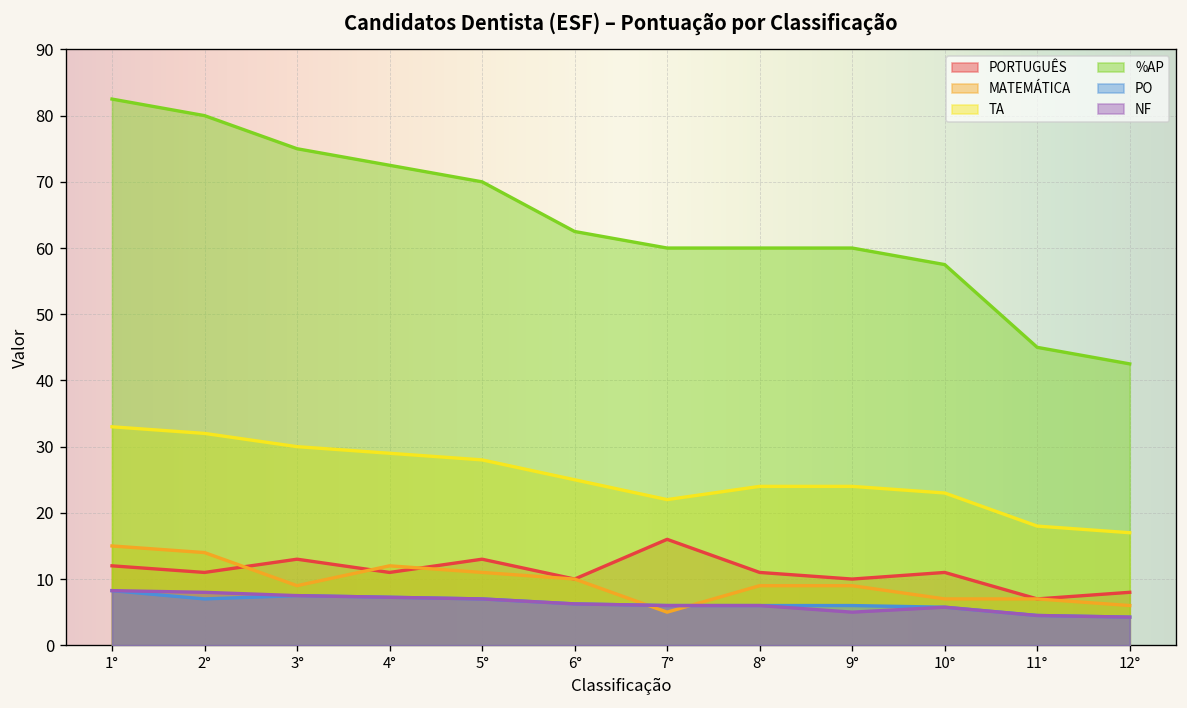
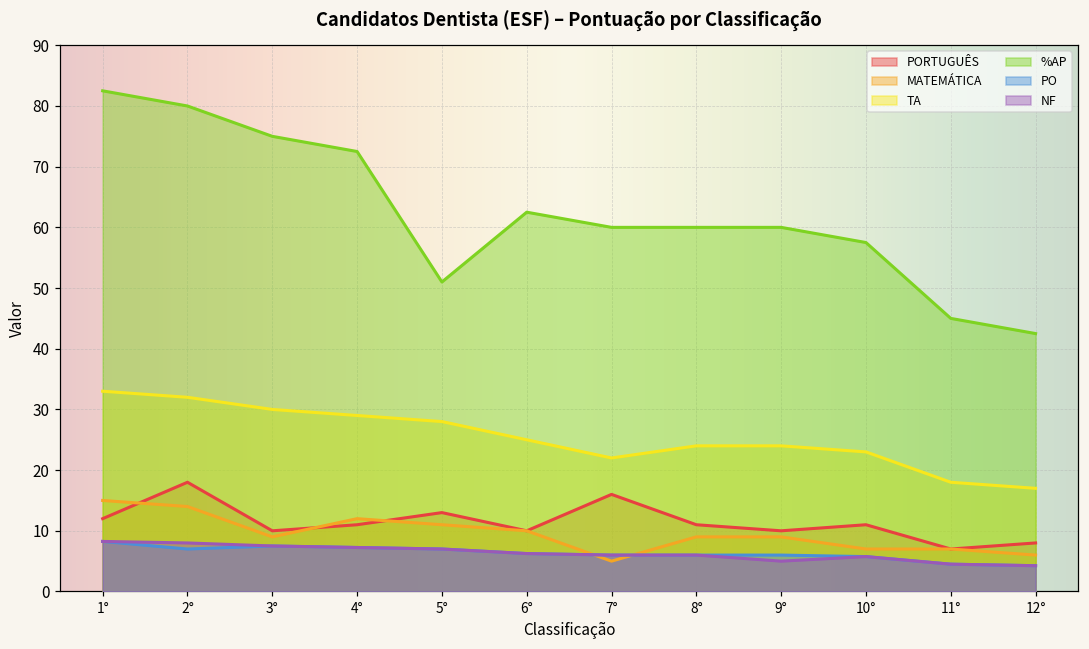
  {
    "PORTUGUÊS": {
      "1°": 12,
-     "2°": 11,
-     "3°": 13,
+     "2°": 18,
+     "3°": 10,
      "4°": 11,
      "5°": 13,
      "7°": 16,
      "8°": 11,
      "9°": 10,
      "10°": 11,
      "12°": 8
    },
    "%AP": {
      "1°": 83,
      "2°": 80,
      "3°": 75,
      "4°": 73,
-     "5°": 70,
+     "5°": 51,
      "6°": 63,
      "7°": 60,
      "8°": 60,
      "9°": 60,
      "10°": 58,
      "11°": 45,
      "12°": 43
    },
    "PO": {
      "2°": 7,
      "9°": 6
    },
    "NF": {
      "2°": 8,
      "9°": 5
    }
  }
